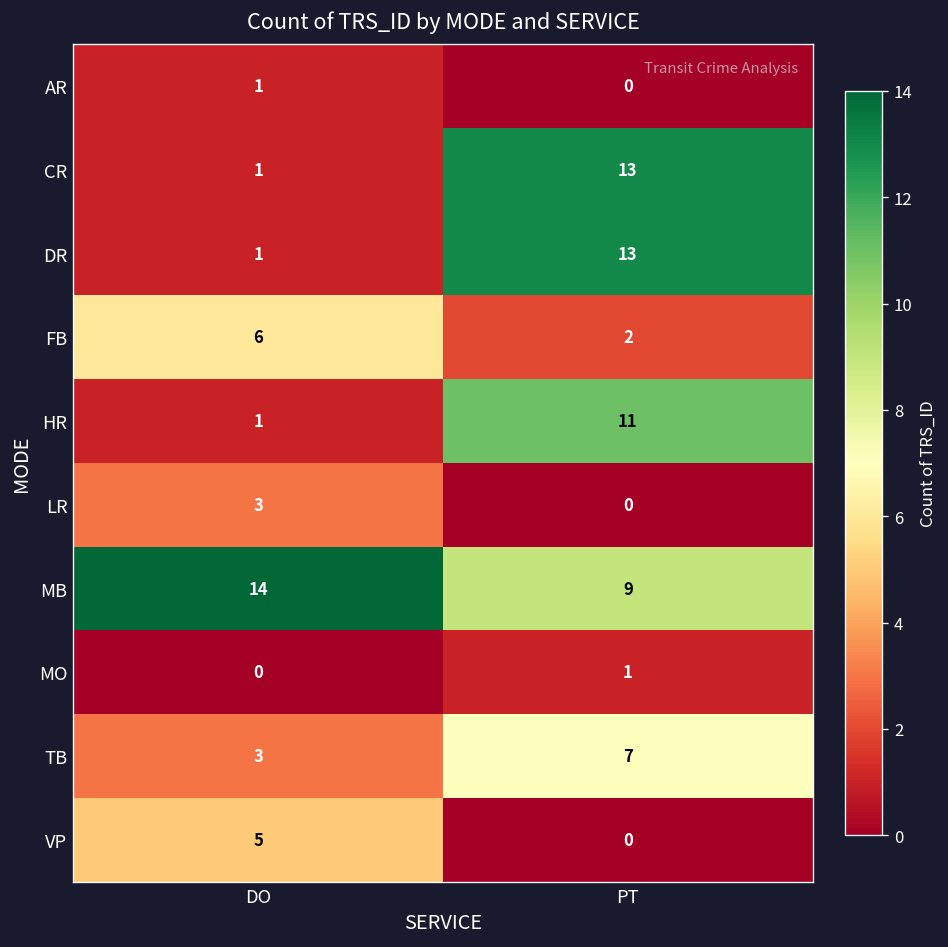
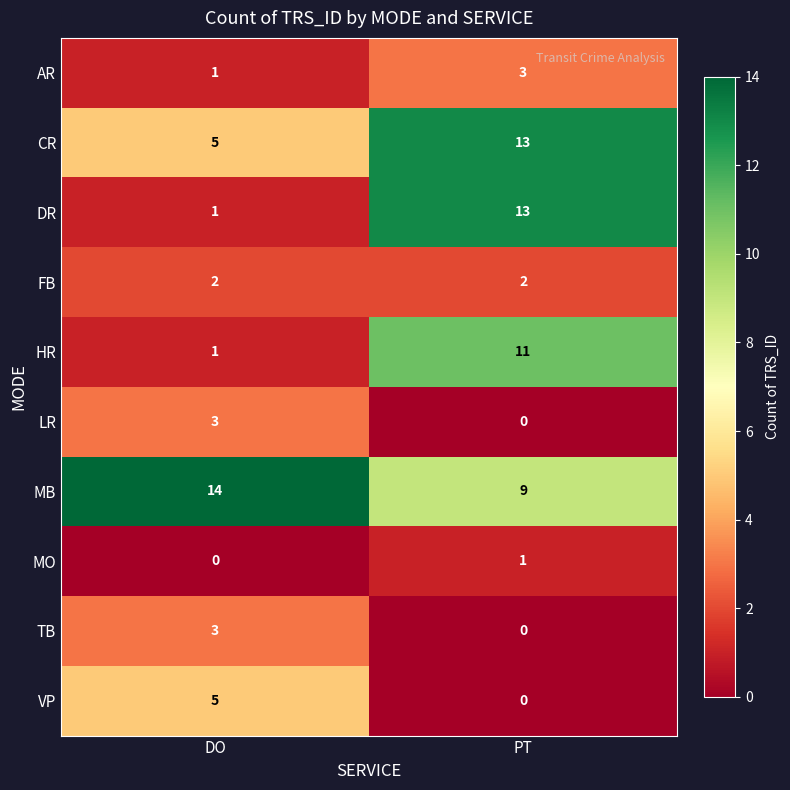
  {
    "AR": {
      "DO": 1,
-     "PT": 0
+     "PT": 3
    },
    "CR": {
-     "DO": 1,
+     "DO": 5,
      "PT": 13
    },
    "DR": {
      "DO": 1,
      "PT": 13
    },
    "FB": {
-     "DO": 6,
+     "DO": 2,
      "PT": 2
    },
    "HR": {
      "DO": 1,
      "PT": 11
    },
    "LR": {
      "DO": 3,
      "PT": 0
    },
    "MB": {
      "DO": 14,
      "PT": 9
    },
    "MO": {
      "DO": 0,
      "PT": 1
    },
    "TB": {
      "DO": 3,
-     "PT": 7
+     "PT": 0
    },
    "VP": {
      "DO": 5,
      "PT": 0
    }
  }
